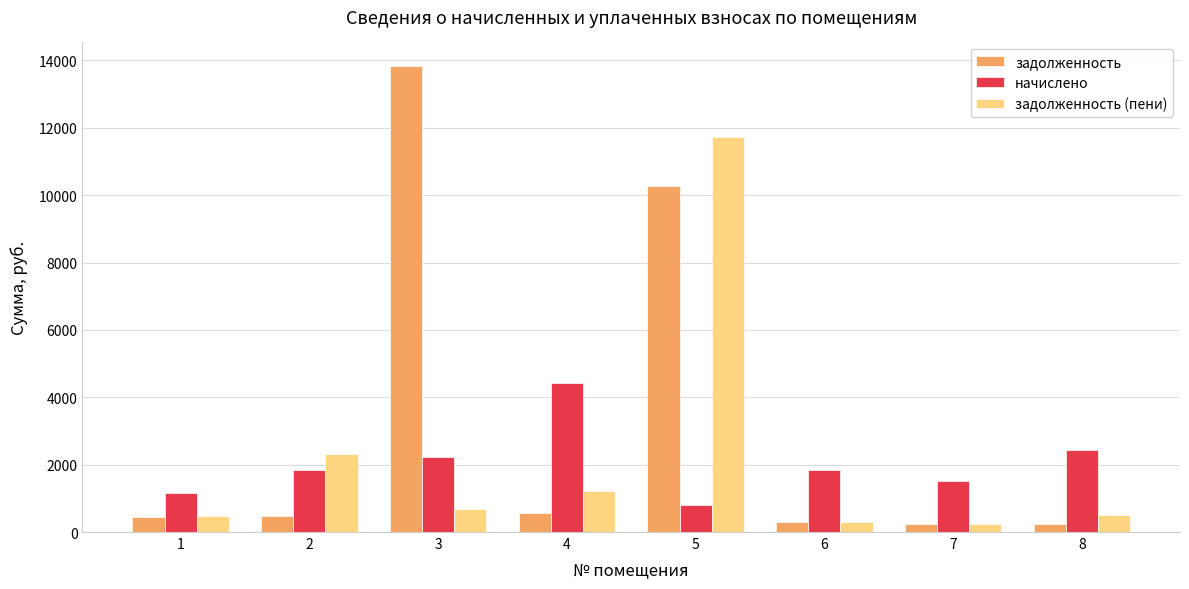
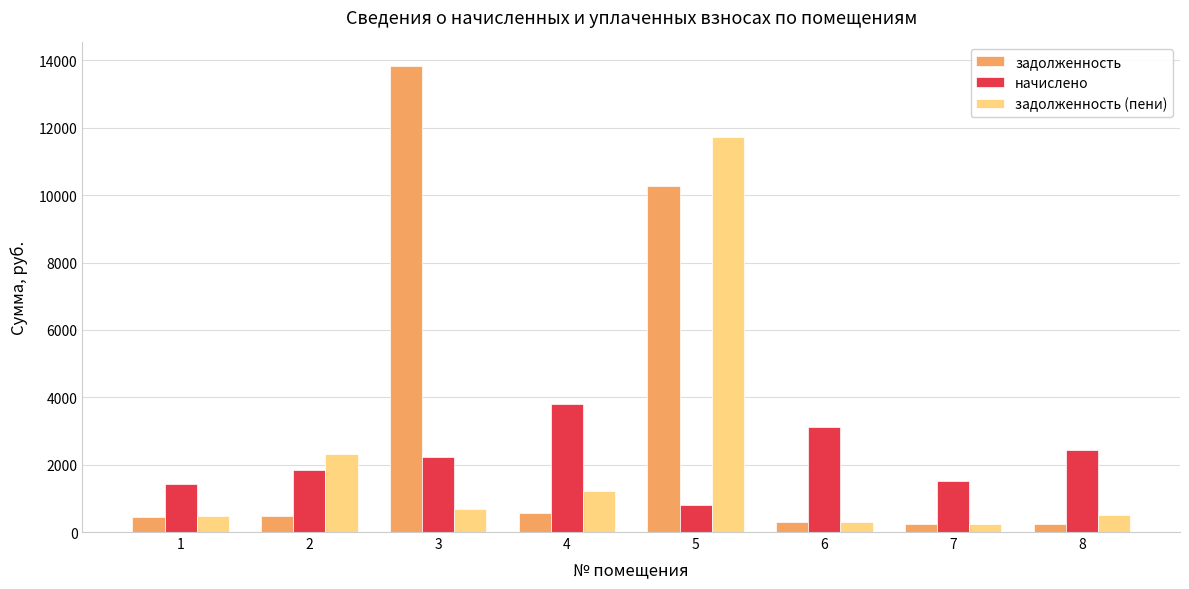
  {
    "начислено": {
-     "1": 1200,
+     "1": 1400,
      "2": 1800,
      "3": 2200,
-     "4": 4400,
+     "4": 3800,
      "5": 800,
-     "6": 1800,
+     "6": 3100,
      "7": 1500,
      "8": 2400
    }
  }
